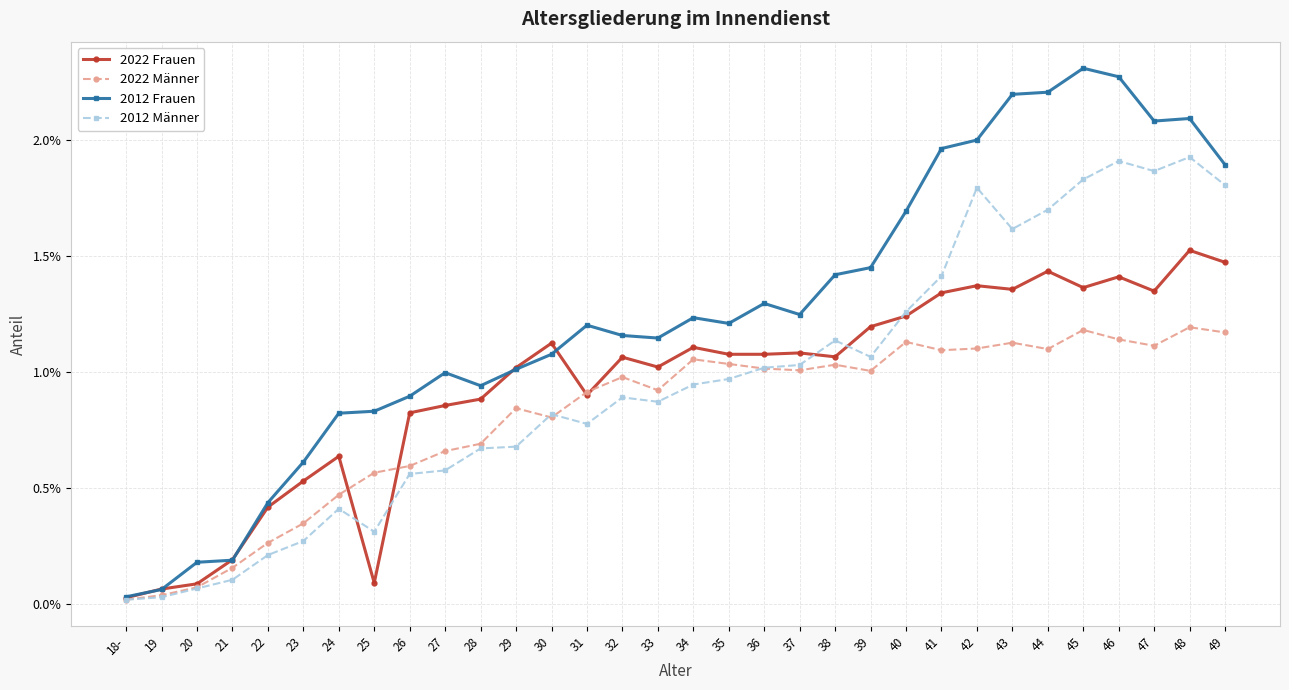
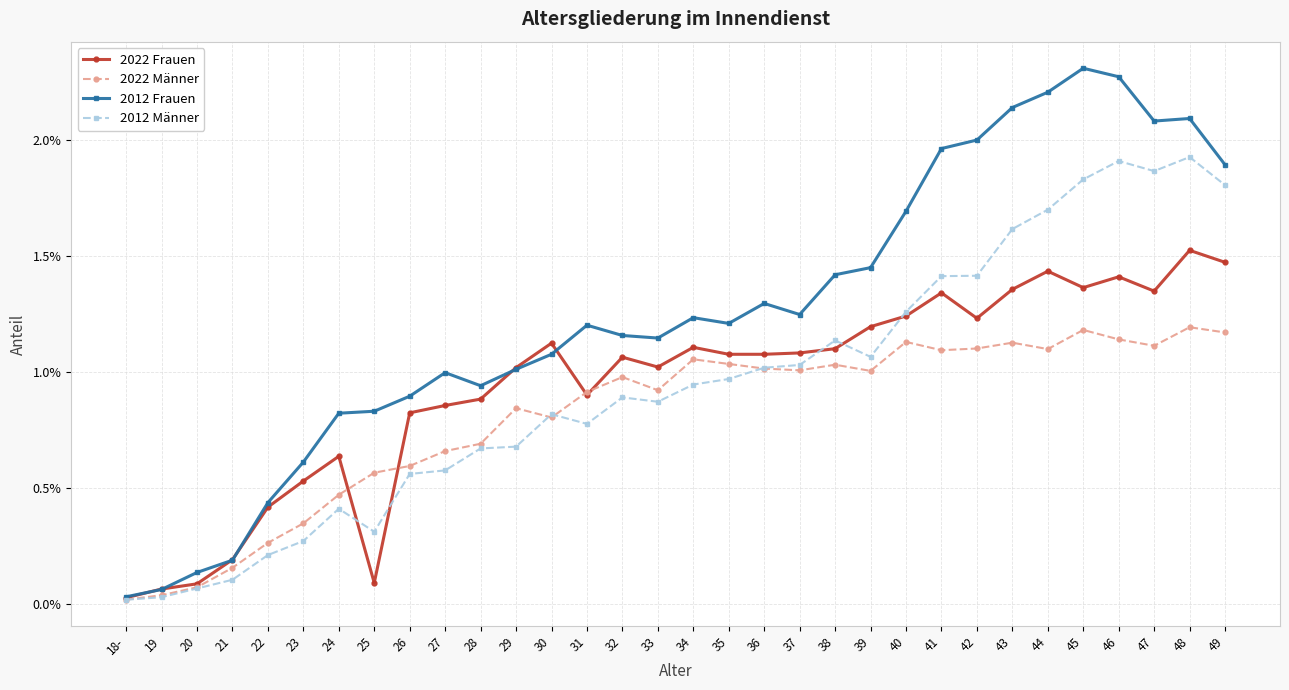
  {
    "2022 Frauen": {
      "20": "0.09%",
      "22": "0.42%",
      "23": "0.53%",
      "24": "0.64%",
      "25": "0.09%",
      "26": "0.82%",
      "27": "0.86%",
      "28": "0.88%",
      "30": "1.12%",
      "31": "0.90%",
      "32": "1.06%",
      "33": "1.02%",
      "34": "1.11%",
      "35": "1.08%",
      "36": "1.08%",
      "37": "1.08%",
-     "38": "1.07%",
+     "38": "1.10%",
      "39": "1.20%",
      "40": "1.24%",
      "41": "1.34%",
-     "42": "1.37%",
+     "42": "1.23%",
      "43": "1.36%",
      "44": "1.44%",
      "45": "1.36%",
      "46": "1.41%",
      "47": "1.35%",
      "48": "1.53%",
      "49": "1.47%"
    },
    "2022 Männer": {
      "21": "0.16%",
      "22": "0.26%",
      "23": "0.35%",
      "24": "0.47%",
      "25": "0.57%",
      "26": "0.60%",
      "27": "0.66%",
      "28": "0.69%",
      "29": "0.84%",
      "30": "0.80%",
      "31": "0.91%",
      "32": "0.98%",
      "33": "0.92%",
      "34": "1.06%",
      "35": "1.04%",
      "37": "1.01%",
      "38": "1.03%",
      "39": "1.01%",
      "40": "1.13%",
      "41": "1.09%",
      "42": "1.10%",
      "43": "1.13%",
      "44": "1.10%",
      "45": "1.18%",
      "46": "1.14%",
      "47": "1.11%",
      "48": "1.19%",
      "49": "1.17%"
    },
    "2012 Frauen": {
-     "20": "0.18%",
+     "20": "0.14%",
      "22": "0.44%",
      "23": "0.61%",
      "24": "0.82%",
      "25": "0.83%",
      "26": "0.90%",
      "27": "1.00%",
      "28": "0.94%",
      "30": "1.08%",
      "31": "1.20%",
      "32": "1.16%",
      "33": "1.15%",
      "34": "1.23%",
      "35": "1.21%",
      "36": "1.30%",
      "37": "1.25%",
      "38": "1.42%",
      "39": "1.45%",
      "40": "1.69%",
      "41": "1.96%",
      "42": "2.00%",
-     "43": "2.20%",
+     "43": "2.14%",
      "44": "2.21%",
      "45": "2.31%",
      "46": "2.27%",
      "47": "2.08%",
      "48": "2.09%",
      "49": "1.89%"
    },
    "2012 Männer": {
      "21": "0.10%",
      "22": "0.21%",
      "23": "0.27%",
      "24": "0.41%",
      "25": "0.31%",
      "26": "0.56%",
      "27": "0.58%",
      "28": "0.67%",
      "29": "0.68%",
      "30": "0.82%",
      "31": "0.78%",
      "32": "0.89%",
      "33": "0.87%",
      "34": "0.95%",
      "35": "0.97%",
      "37": "1.03%",
      "38": "1.14%",
      "39": "1.07%",
      "40": "1.26%",
      "41": "1.41%",
-     "42": "1.79%",
+     "42": "1.42%",
      "43": "1.62%",
      "44": "1.70%",
      "45": "1.83%",
      "46": "1.91%",
      "47": "1.87%",
      "48": "1.93%",
      "49": "1.81%"
    }
  }
